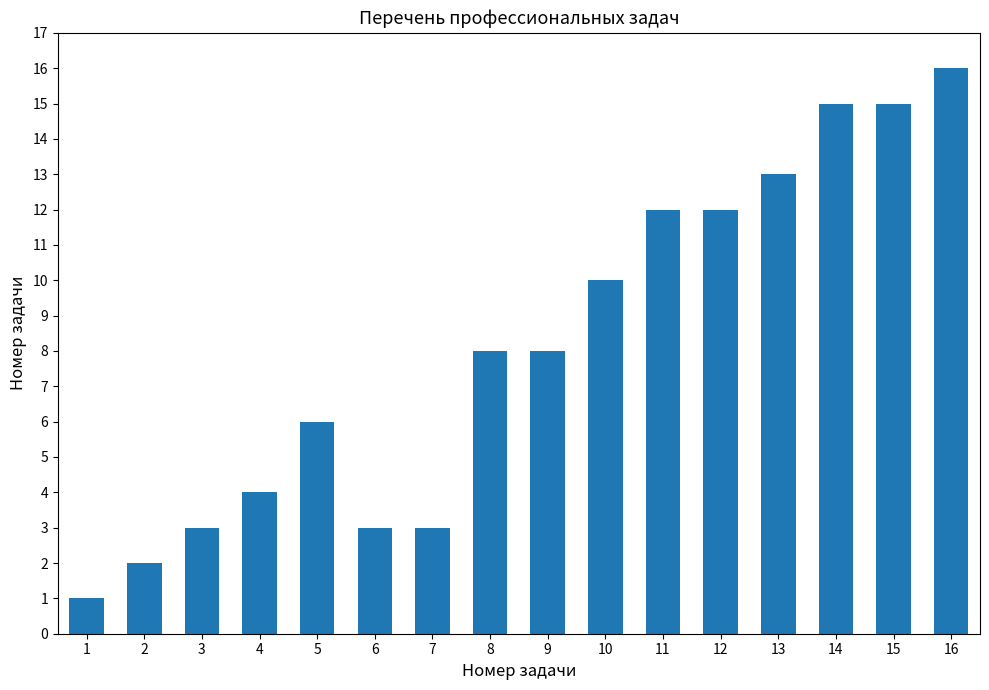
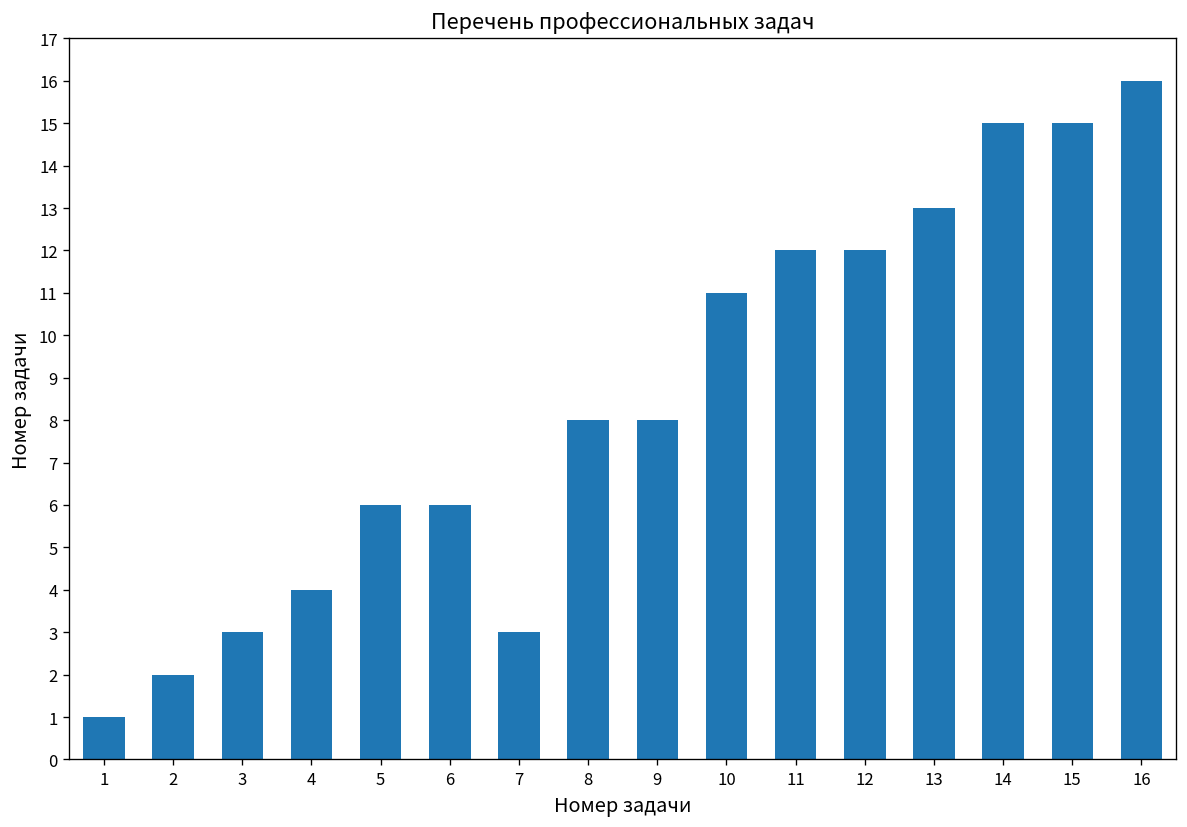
  {
    "1": 1,
    "2": 2,
    "3": 3,
    "4": 4,
    "5": 6,
-   "6": 3,
+   "6": 6,
    "7": 3,
    "8": 8,
    "9": 8,
-   "10": 10,
+   "10": 11,
    "11": 12,
    "12": 12,
    "13": 13,
    "14": 15,
    "15": 15,
    "16": 16
  }
